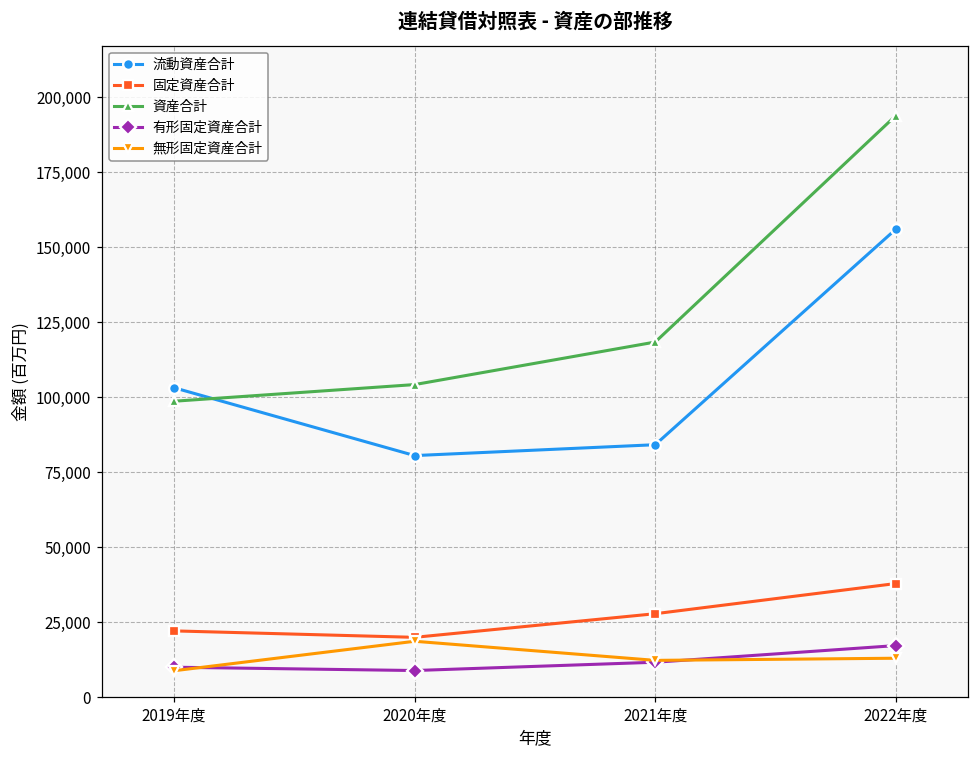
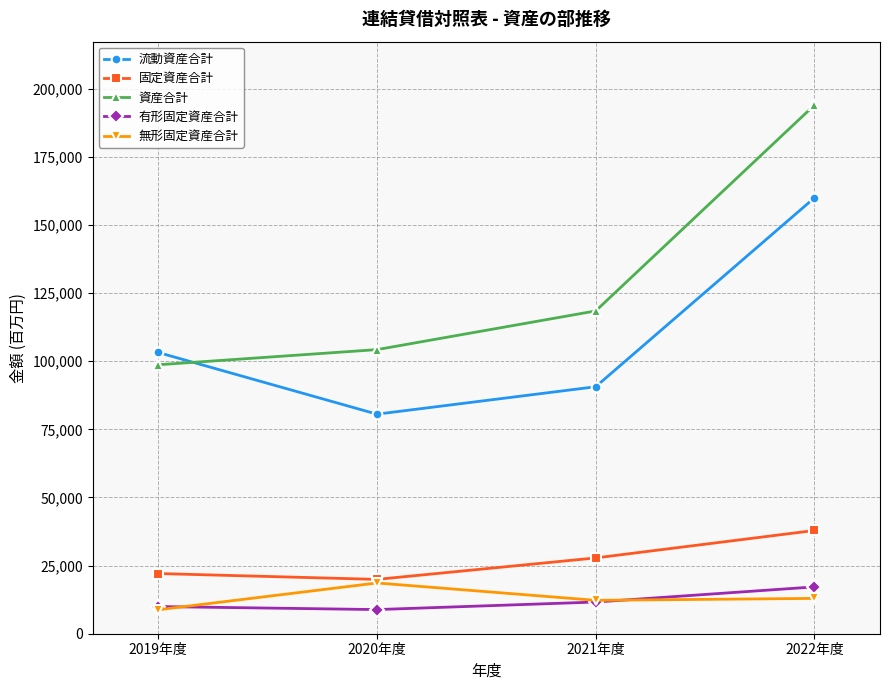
  {
    "流動資産合計": {
      "2019年度": "103,000",
      "2020年度": "81,000",
-     "2021年度": "84,000",
-     "2022年度": "156,000"
+     "2021年度": "91,000",
+     "2022年度": "160,000"
    },
    "固定資産合計": {
      "2019年度": "22,000",
      "2020年度": "20,000",
      "2021年度": "28,000",
      "2022年度": "38,000"
    },
    "資産合計": {
      "2019年度": "99,000",
      "2020年度": "104,000",
      "2021年度": "118,000",
      "2022年度": "194,000"
    },
    "有形固定資産合計": {
      "2019年度": "10,000",
      "2020年度": "9,000",
      "2022年度": "17,000"
    },
    "無形固定資産合計": {
      "2019年度": "9,000",
      "2020年度": "19,000",
      "2022年度": "13,000"
    }
  }
